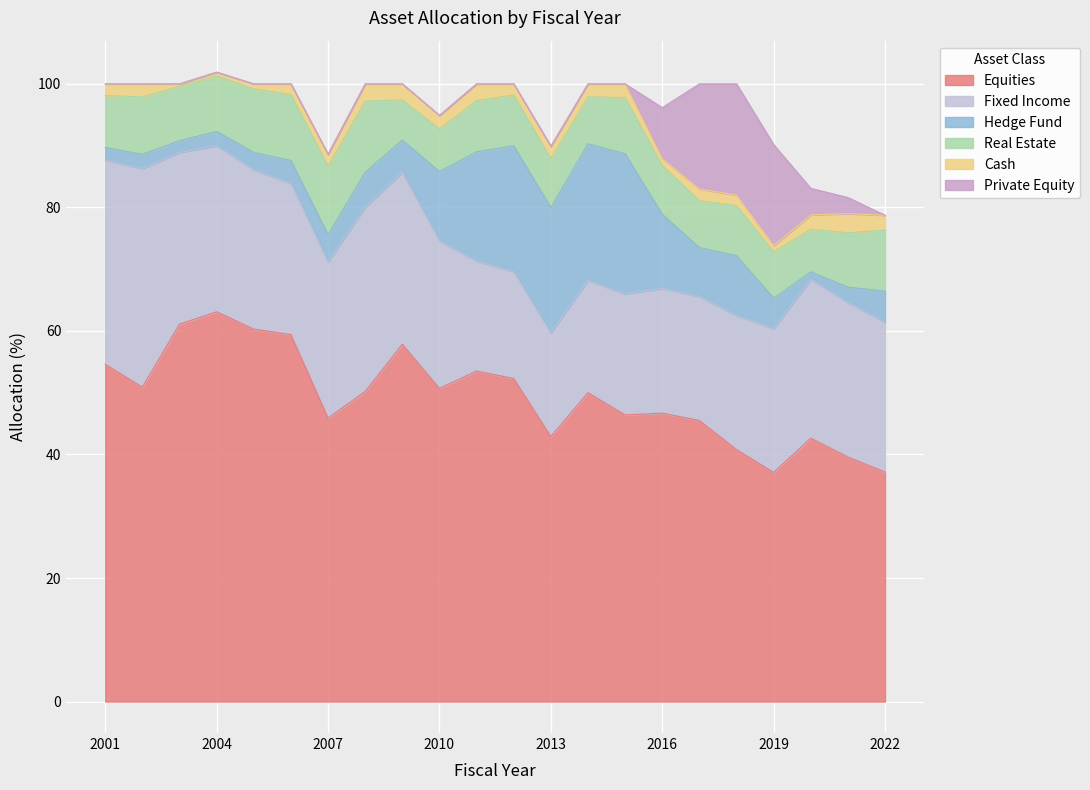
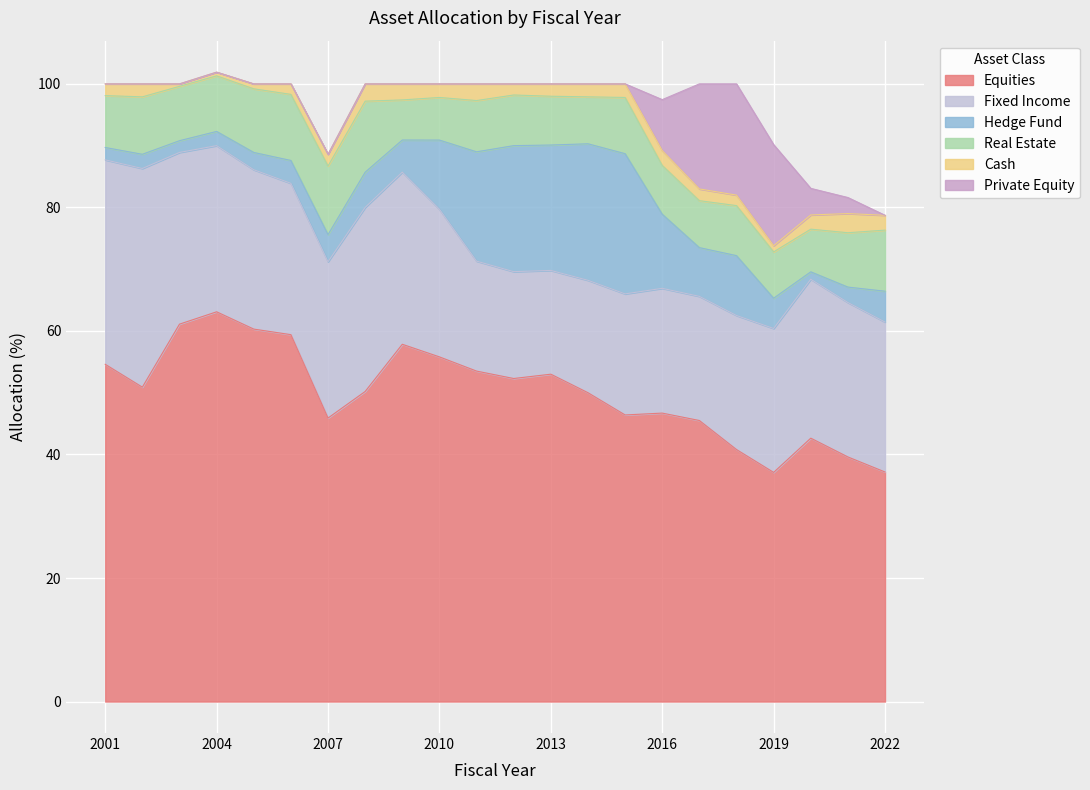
  {
    "Equities": {
      "2001": 55,
      "2004": 63,
      "2007": 46,
-     "2010": 51,
-     "2013": 43,
+     "2010": 56,
+     "2013": 53,
      "2016": 47,
      "2019": 37,
      "2022": 37
    },
    "Cash": {
-     "2016": 1,
+     "2016": 2,
      "2019": 1
    }
  }
